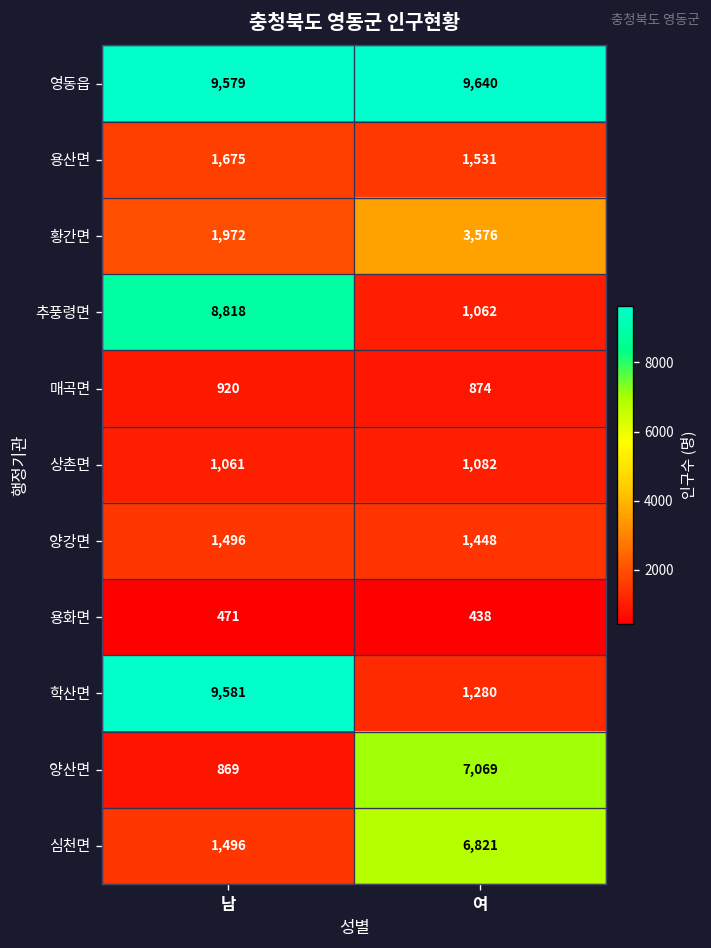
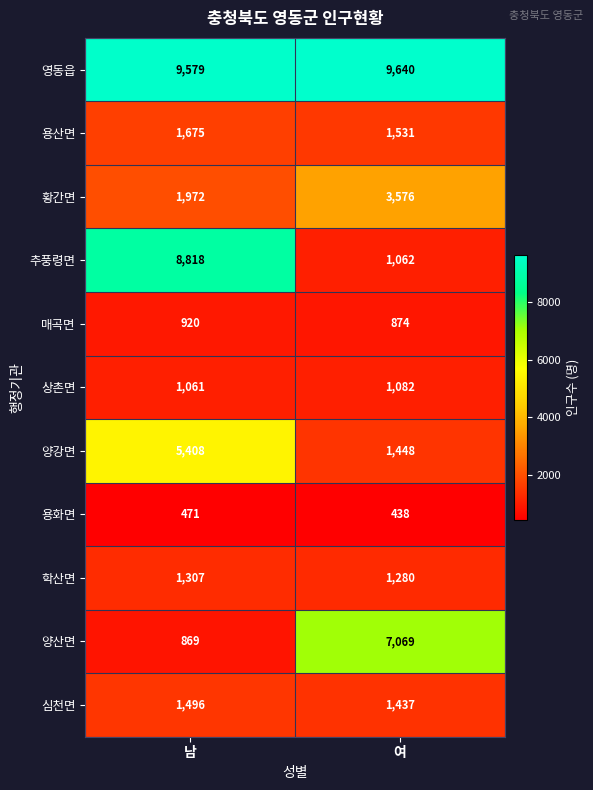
  {
    "영동읍": {
      "남": "9,579",
      "여": "9,640"
    },
    "용산면": {
      "남": "1,675",
      "여": "1,531"
    },
    "황간면": {
      "남": "1,972",
      "여": "3,576"
    },
    "추풍령면": {
      "남": "8,818",
      "여": "1,062"
    },
    "매곡면": {
      "남": "920",
      "여": "874"
    },
    "상촌면": {
      "남": "1,061",
      "여": "1,082"
    },
    "양강면": {
-     "남": "1,496",
+     "남": "5,408",
      "여": "1,448"
    },
    "용화면": {
      "남": "471",
      "여": "438"
    },
    "학산면": {
-     "남": "9,581",
+     "남": "1,307",
      "여": "1,280"
    },
    "양산면": {
      "남": "869",
      "여": "7,069"
    },
    "심천면": {
      "남": "1,496",
-     "여": "6,821"
+     "여": "1,437"
    }
  }
